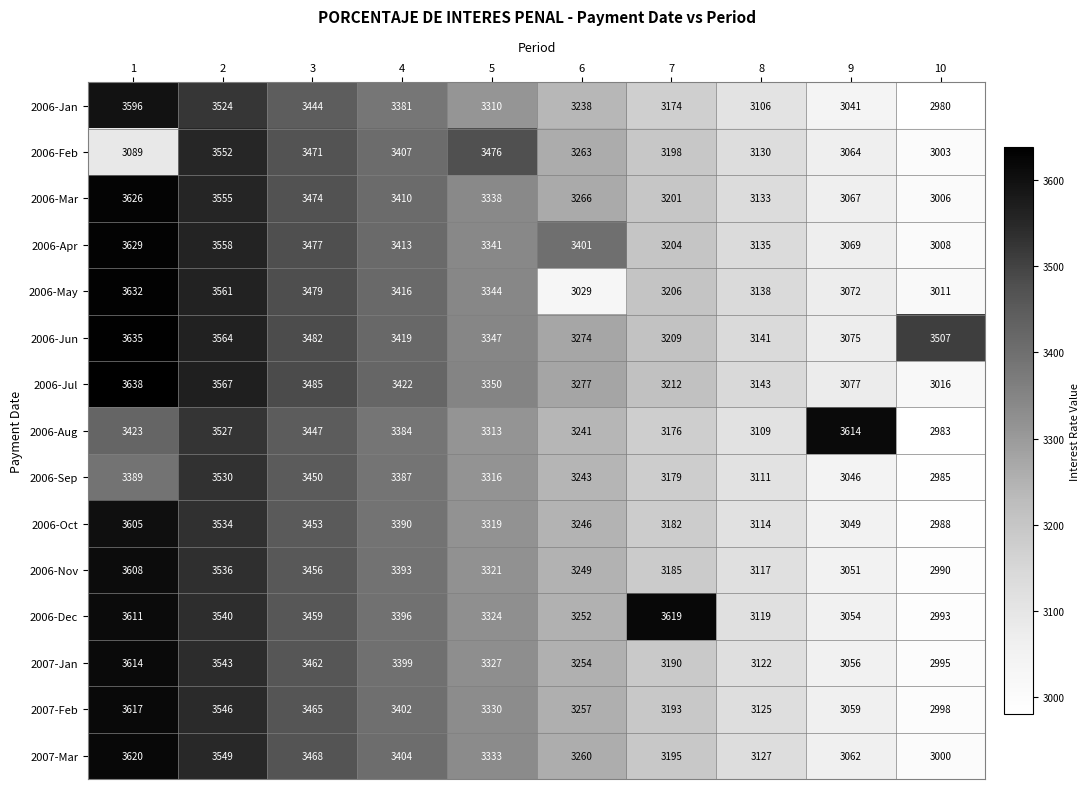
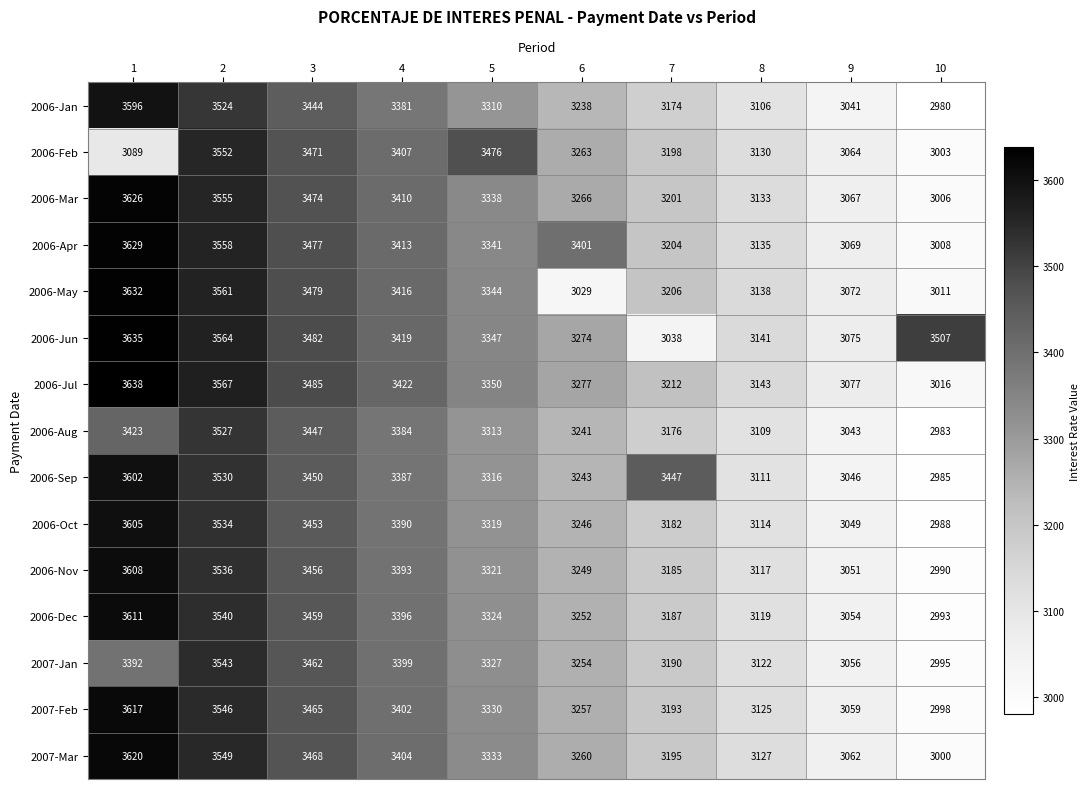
  {
    "2006-Jan": {
      "1": 3596,
      "2": 3524,
      "3": 3444,
      "4": 3381,
      "5": 3310,
      "6": 3238,
      "7": 3174,
      "8": 3106,
      "9": 3041,
      "10": 2980
    },
    "2006-Feb": {
      "1": 3089,
      "2": 3552,
      "3": 3471,
      "4": 3407,
      "5": 3476,
      "6": 3263,
      "7": 3198,
      "8": 3130,
      "9": 3064,
      "10": 3003
    },
    "2006-Mar": {
      "1": 3626,
      "2": 3555,
      "3": 3474,
      "4": 3410,
      "5": 3338,
      "6": 3266,
      "7": 3201,
      "8": 3133,
      "9": 3067,
      "10": 3006
    },
    "2006-Apr": {
      "1": 3629,
      "2": 3558,
      "3": 3477,
      "4": 3413,
      "5": 3341,
      "6": 3401,
      "7": 3204,
      "8": 3135,
      "9": 3069,
      "10": 3008
    },
    "2006-May": {
      "1": 3632,
      "2": 3561,
      "3": 3479,
      "4": 3416,
      "5": 3344,
      "6": 3029,
      "7": 3206,
      "8": 3138,
      "9": 3072,
      "10": 3011
    },
    "2006-Jun": {
      "1": 3635,
      "2": 3564,
      "3": 3482,
      "4": 3419,
      "5": 3347,
      "6": 3274,
-     "7": 3209,
+     "7": 3038,
      "8": 3141,
      "9": 3075,
      "10": 3507
    },
    "2006-Jul": {
      "1": 3638,
      "2": 3567,
      "3": 3485,
      "4": 3422,
      "5": 3350,
      "6": 3277,
      "7": 3212,
      "8": 3143,
      "9": 3077,
      "10": 3016
    },
    "2006-Aug": {
      "1": 3423,
      "2": 3527,
      "3": 3447,
      "4": 3384,
      "5": 3313,
      "6": 3241,
      "7": 3176,
      "8": 3109,
-     "9": 3614,
+     "9": 3043,
      "10": 2983
    },
    "2006-Sep": {
-     "1": 3389,
+     "1": 3602,
      "2": 3530,
      "3": 3450,
      "4": 3387,
      "5": 3316,
      "6": 3243,
-     "7": 3179,
+     "7": 3447,
      "8": 3111,
      "9": 3046,
      "10": 2985
    },
    "2006-Oct": {
      "1": 3605,
      "2": 3534,
      "3": 3453,
      "4": 3390,
      "5": 3319,
      "6": 3246,
      "7": 3182,
      "8": 3114,
      "9": 3049,
      "10": 2988
    },
    "2006-Nov": {
      "1": 3608,
      "2": 3536,
      "3": 3456,
      "4": 3393,
      "5": 3321,
      "6": 3249,
      "7": 3185,
      "8": 3117,
      "9": 3051,
      "10": 2990
    },
    "2006-Dec": {
      "1": 3611,
      "2": 3540,
      "3": 3459,
      "4": 3396,
      "5": 3324,
      "6": 3252,
-     "7": 3619,
+     "7": 3187,
      "8": 3119,
      "9": 3054,
      "10": 2993
    },
    "2007-Jan": {
-     "1": 3614,
+     "1": 3392,
      "2": 3543,
      "3": 3462,
      "4": 3399,
      "5": 3327,
      "6": 3254,
      "7": 3190,
      "8": 3122,
      "9": 3056,
      "10": 2995
    },
    "2007-Feb": {
      "1": 3617,
      "2": 3546,
      "3": 3465,
      "4": 3402,
      "5": 3330,
      "6": 3257,
      "7": 3193,
      "8": 3125,
      "9": 3059,
      "10": 2998
    },
    "2007-Mar": {
      "1": 3620,
      "2": 3549,
      "3": 3468,
      "4": 3404,
      "5": 3333,
      "6": 3260,
      "7": 3195,
      "8": 3127,
      "9": 3062,
      "10": 3000
    }
  }
